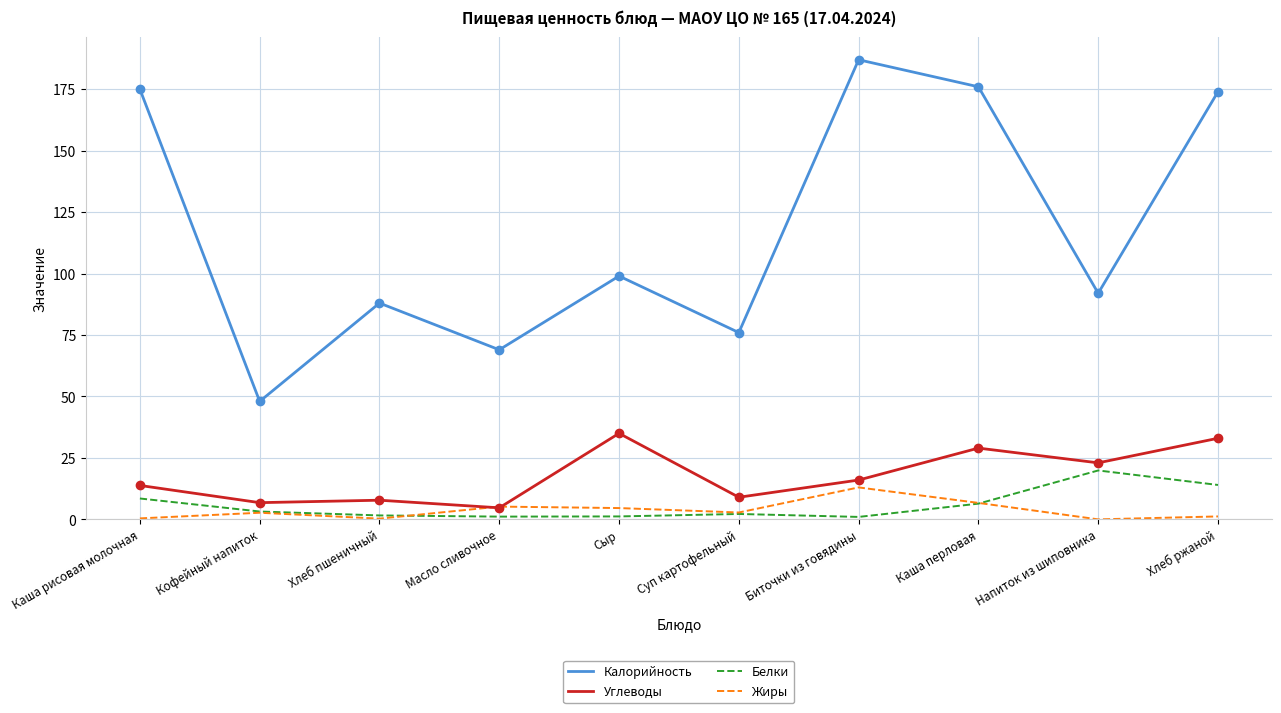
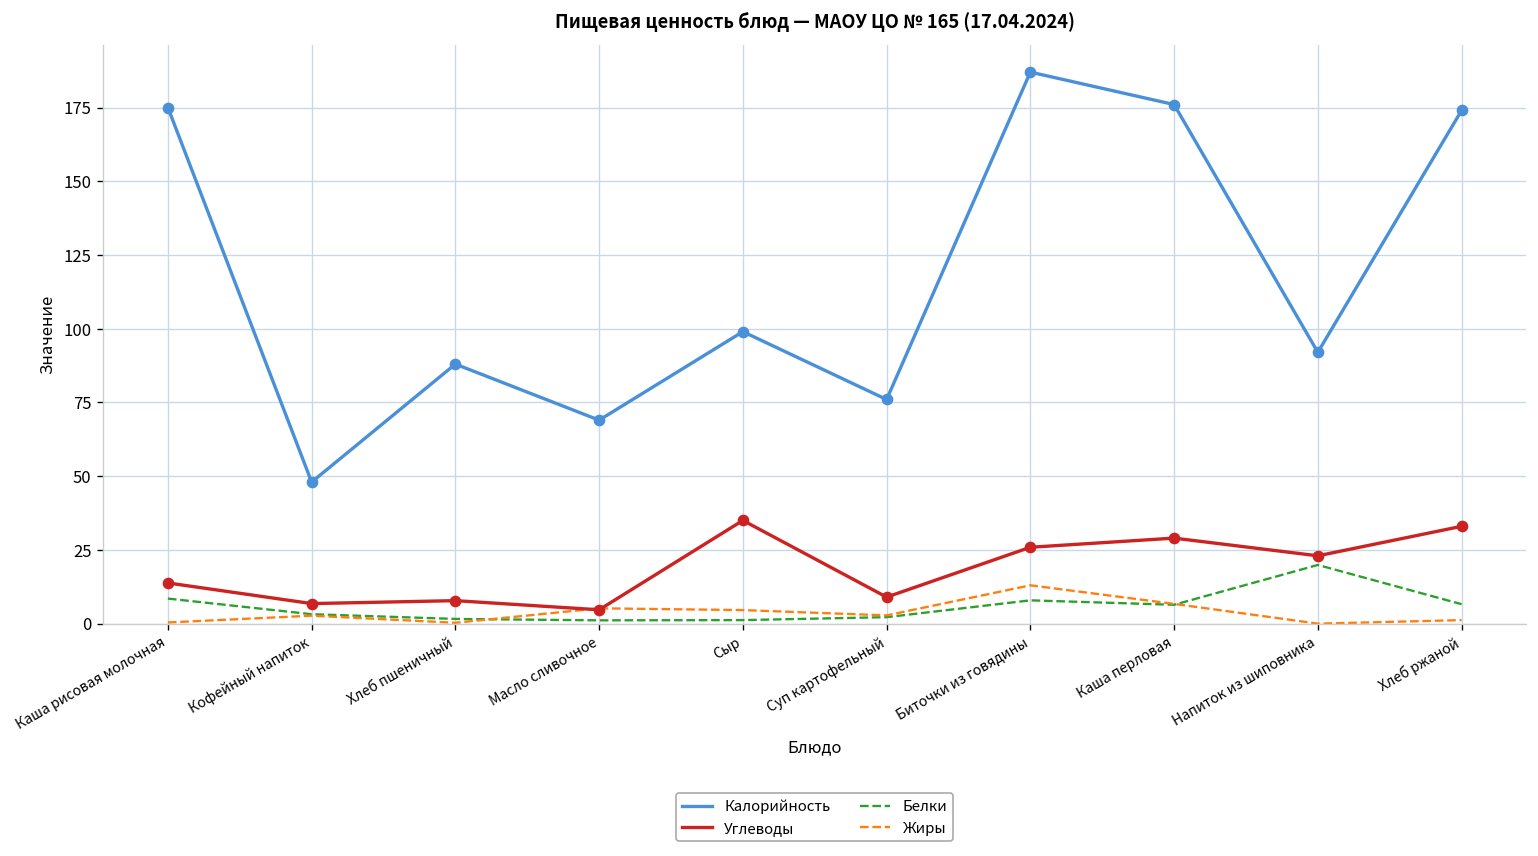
  {
    "Калорийность": {
      "Каша рисовая молочная": 175,
      "Кофейный напиток": 48,
      "Хлеб пшеничный": 88,
      "Масло сливочное": 69,
      "Сыр": 99,
      "Суп картофельный": 76,
      "Биточки из говядины": 187,
      "Каша перловая": 176,
      "Напиток из шиповника": 92,
      "Хлеб ржаной": 174
    },
    "Углеводы": {
      "Каша рисовая молочная": 14,
      "Кофейный напиток": 7,
      "Хлеб пшеничный": 8,
      "Сыр": 35,
      "Суп картофельный": 9,
-     "Биточки из говядины": 16,
+     "Биточки из говядины": 26,
      "Каша перловая": 29,
      "Напиток из шиповника": 23,
      "Хлеб ржаной": 33
    },
    "Белки": {
      "Каша рисовая молочная": 9,
      "Хлеб пшеничный": 2,
      "Масло сливочное": 1,
      "Сыр": 1,
-     "Биточки из говядины": 1,
+     "Биточки из говядины": 8,
      "Напиток из шиповника": 20,
-     "Хлеб ржаной": 14
+     "Хлеб ржаной": 7
    },
    "Жиры": {
      "Каша рисовая молочная": 0,
      "Хлеб пшеничный": 0,
      "Сыр": 5,
      "Биточки из говядины": 13,
      "Напиток из шиповника": 0,
      "Хлеб ржаной": 1
    }
  }
